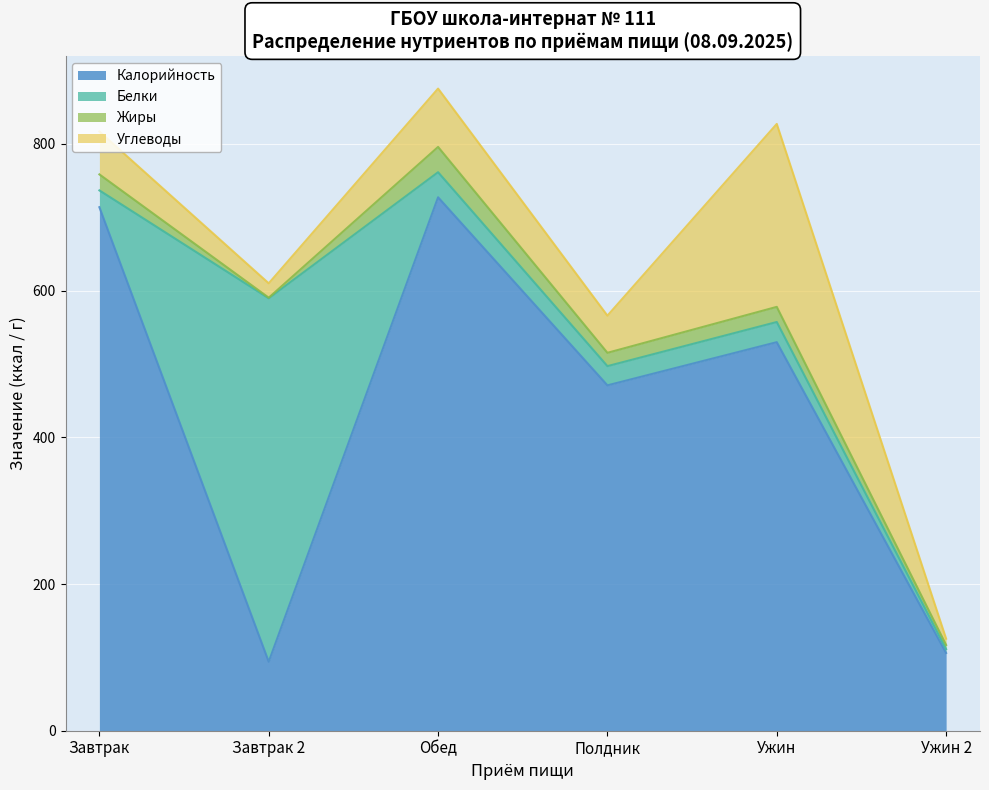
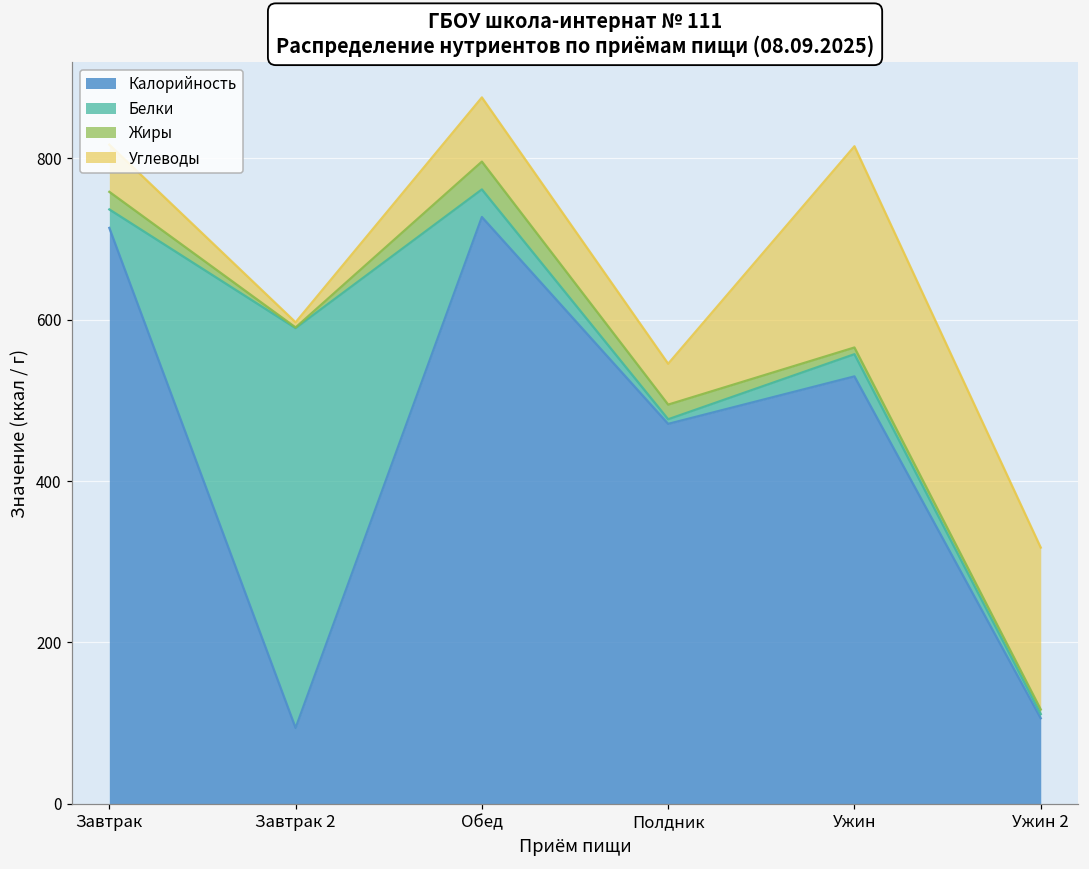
  {
    "Калорийность": {
      "Завтрак": 710,
      "Завтрак 2": 90,
      "Обед": 730,
      "Полдник": 470,
      "Ужин": 530,
      "Ужин 2": 110
    },
    "Белки": {
      "Завтрак": 20,
      "Обед": 30,
-     "Полдник": 30,
+     "Полдник": 10,
      "Ужин": 30,
      "Ужин 2": 10
    },
    "Жиры": {
      "Завтрак": 20,
      "Обед": 30,
      "Полдник": 20,
-     "Ужин": 20,
+     "Ужин": 10,
      "Ужин 2": 10
    },
    "Углеводы": {
-     "Завтрак 2": 20,
+     "Завтрак 2": 10,
      "Обед": 80,
      "Полдник": 50,
      "Ужин": 250,
-     "Ужин 2": 10
+     "Ужин 2": 200
    }
  }
